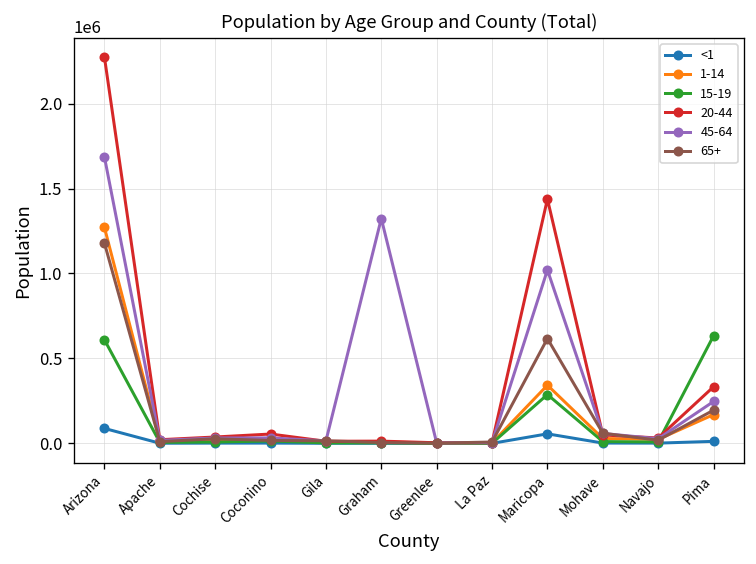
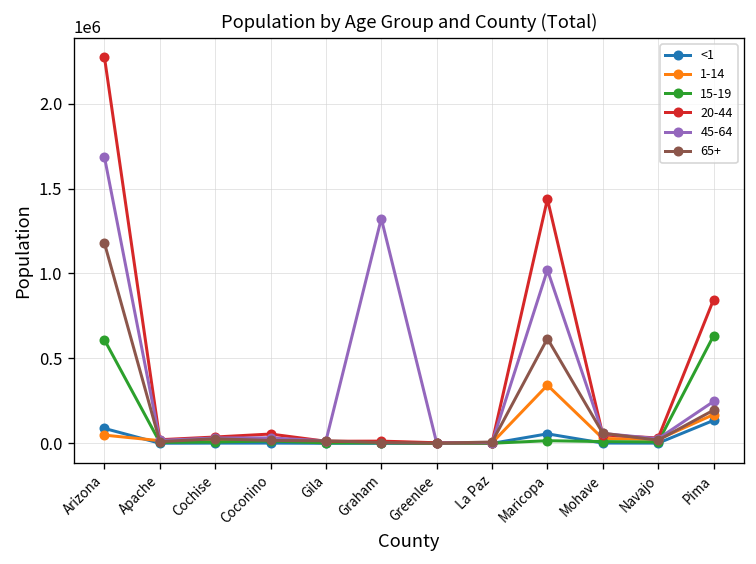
  {
    "<1": {
      "Arizona": 90000,
      "Maricopa": 60000,
-     "Pima": 10000
+     "Pima": 140000
    },
    "1-14": {
-     "Arizona": 1270000,
+     "Arizona": 50000,
      "Maricopa": 340000,
      "Mohave": 30000,
      "Pima": 170000
    },
    "15-19": {
      "Arizona": 610000,
-     "Maricopa": 290000,
+     "Maricopa": 20000,
      "Pima": 630000
    },
    "20-44": {
      "Arizona": 2270000,
      "Coconino": 60000,
      "Maricopa": 1440000,
-     "Pima": 330000
+     "Pima": 850000
    },
    "45-64": {
      "Arizona": 1690000,
      "Graham": 1320000,
      "Maricopa": 1020000,
      "Pima": 250000
    },
    "65+": {
      "Arizona": 1180000,
      "Maricopa": 620000,
      "Pima": 200000
    }
  }
